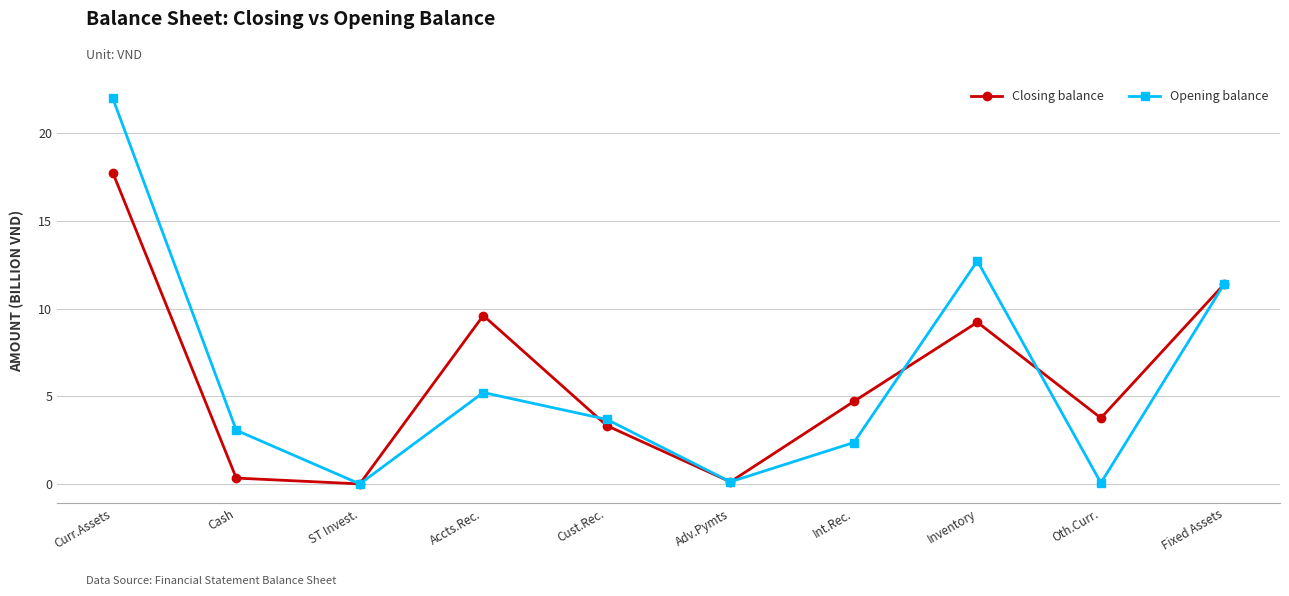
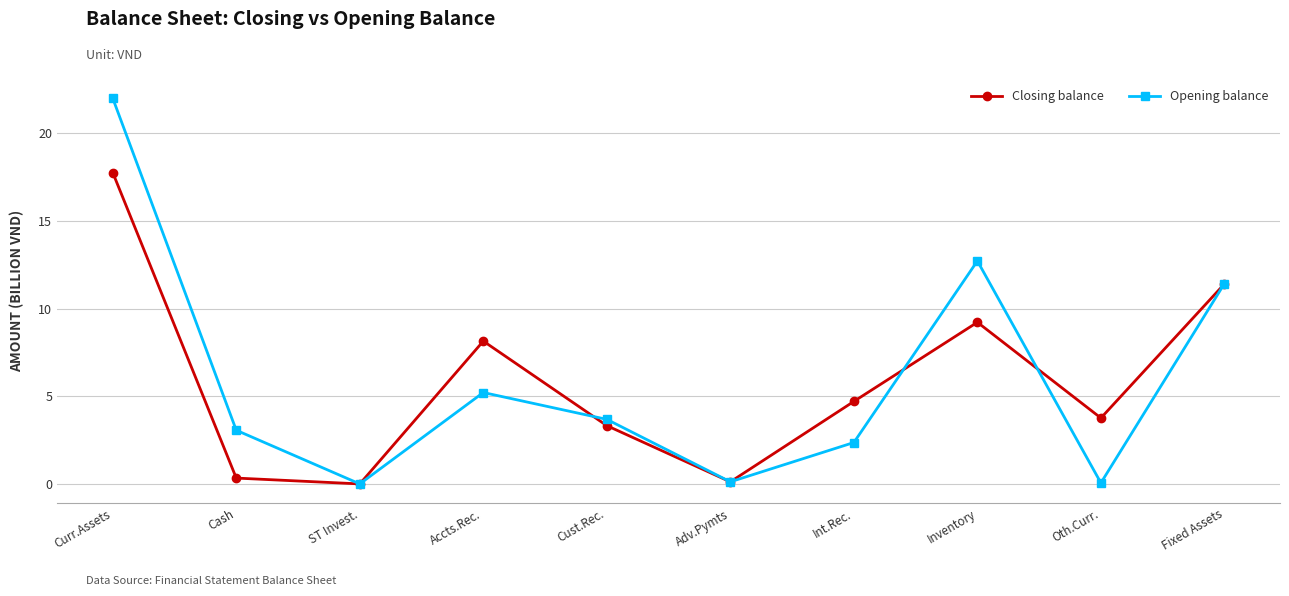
  {
    "Closing balance": {
      "Curr.Assets": 17.8,
      "Cash": 0.3,
-     "Accts.Rec.": 9.6,
+     "Accts.Rec.": 8.1,
      "Cust.Rec.": 3.3,
      "Int.Rec.": 4.7,
      "Inventory": 9.2,
      "Oth.Curr.": 3.8
    },
    "Opening balance": {
      "Curr.Assets": 22.0,
      "Cash": 3.1,
      "Accts.Rec.": 5.2,
      "Cust.Rec.": 3.7,
      "Int.Rec.": 2.4,
      "Inventory": 12.7,
      "Oth.Curr.": 0.1
    }
  }
